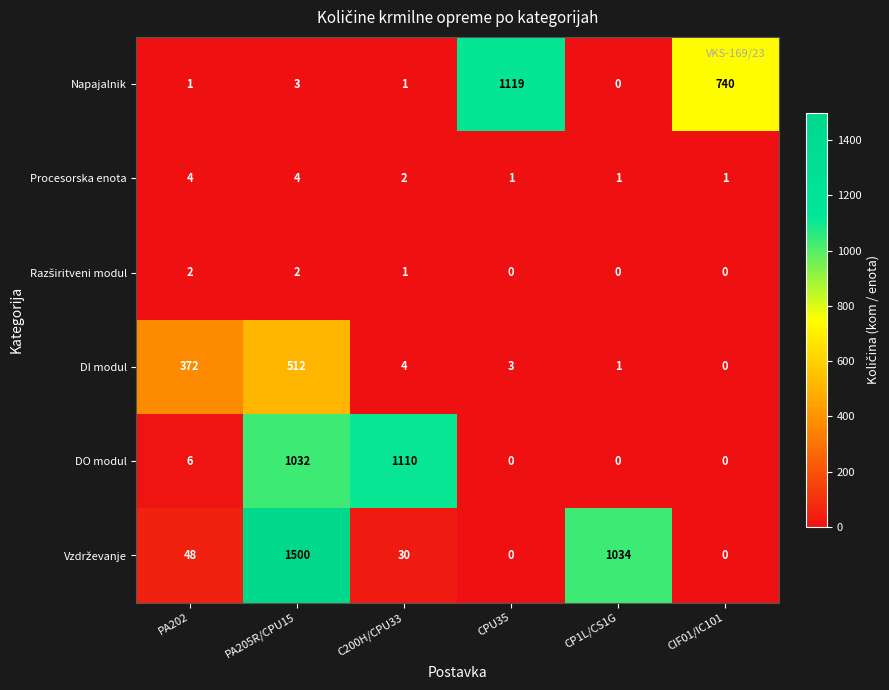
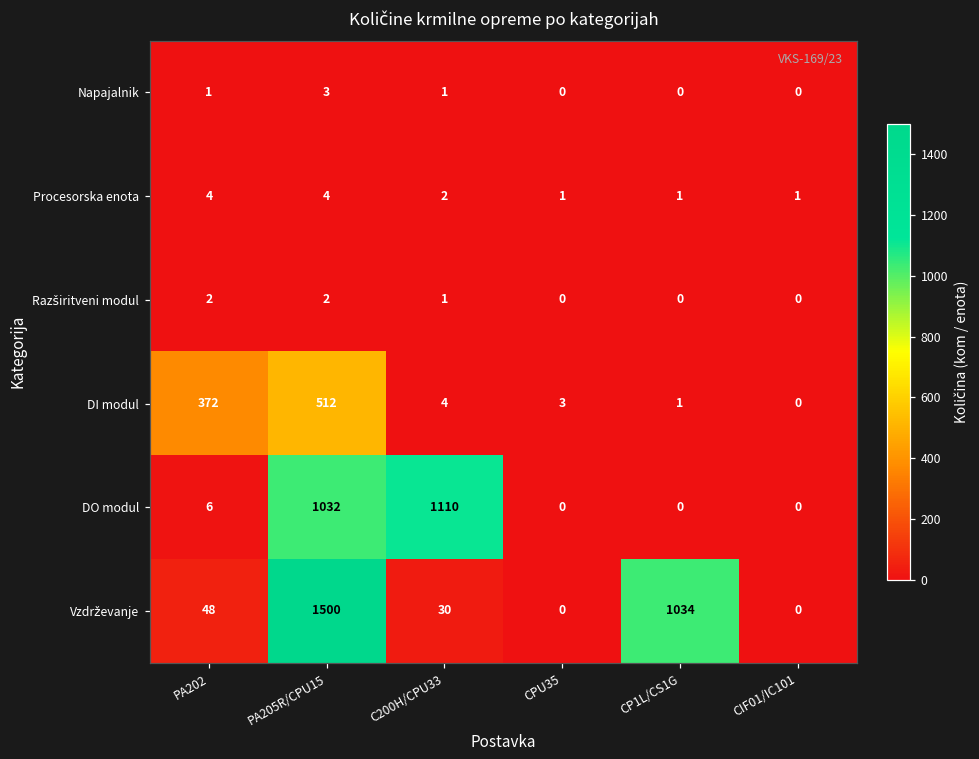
  {
    "Napajalnik": {
      "PA202": 1,
      "PA205R/CPU15": 3,
      "C200H/CPU33": 1,
-     "CPU35": 1119,
+     "CPU35": 0,
      "CP1L/CS1G": 0,
-     "CIF01/IC101": 740
+     "CIF01/IC101": 0
    },
    "Procesorska enota": {
      "PA202": 4,
      "PA205R/CPU15": 4,
      "C200H/CPU33": 2,
      "CPU35": 1,
      "CP1L/CS1G": 1,
      "CIF01/IC101": 1
    },
    "Razširitveni modul": {
      "PA202": 2,
      "PA205R/CPU15": 2,
      "C200H/CPU33": 1,
      "CPU35": 0,
      "CP1L/CS1G": 0,
      "CIF01/IC101": 0
    },
    "DI modul": {
      "PA202": 372,
      "PA205R/CPU15": 512,
      "C200H/CPU33": 4,
      "CPU35": 3,
      "CP1L/CS1G": 1,
      "CIF01/IC101": 0
    },
    "DO modul": {
      "PA202": 6,
      "PA205R/CPU15": 1032,
      "C200H/CPU33": 1110,
      "CPU35": 0,
      "CP1L/CS1G": 0,
      "CIF01/IC101": 0
    },
    "Vzdrževanje": {
      "PA202": 48,
      "PA205R/CPU15": 1500,
      "C200H/CPU33": 30,
      "CPU35": 0,
      "CP1L/CS1G": 1034,
      "CIF01/IC101": 0
    }
  }
